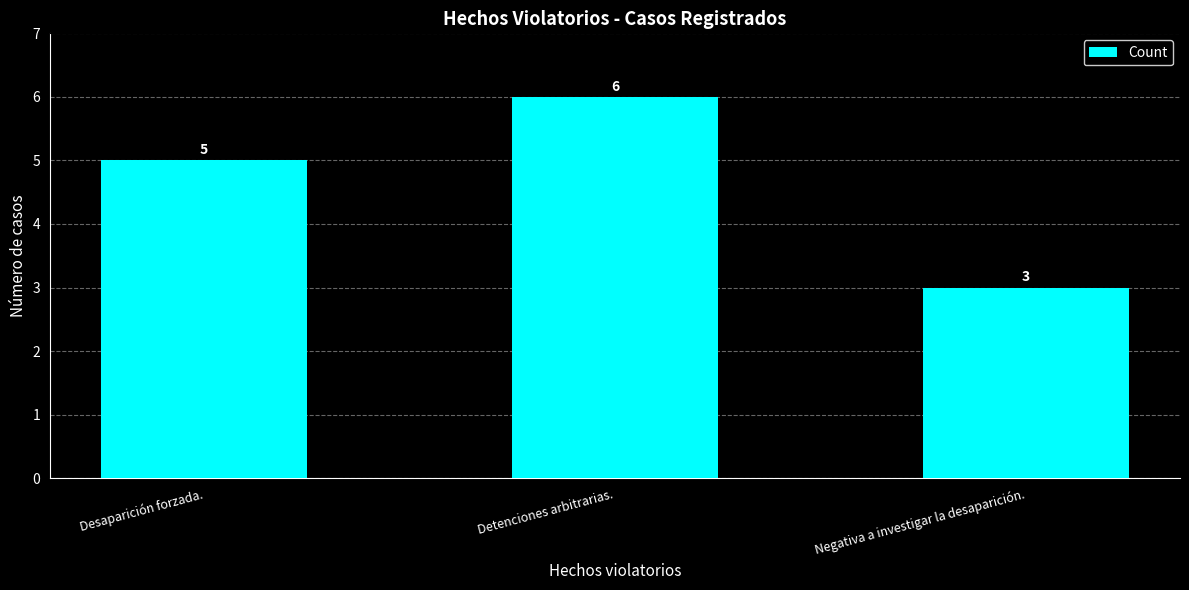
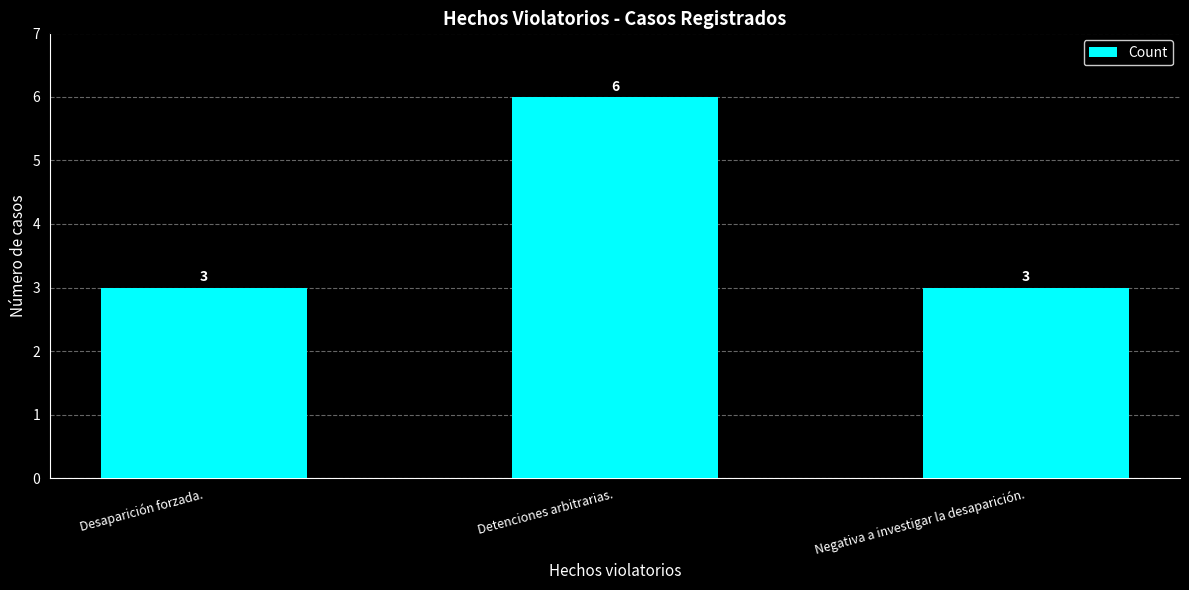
  {
-   "Desaparición forzada.": 5,
+   "Desaparición forzada.": 3,
    "Detenciones arbitrarias.": 6,
    "Negativa a investigar la desaparición.": 3
  }
